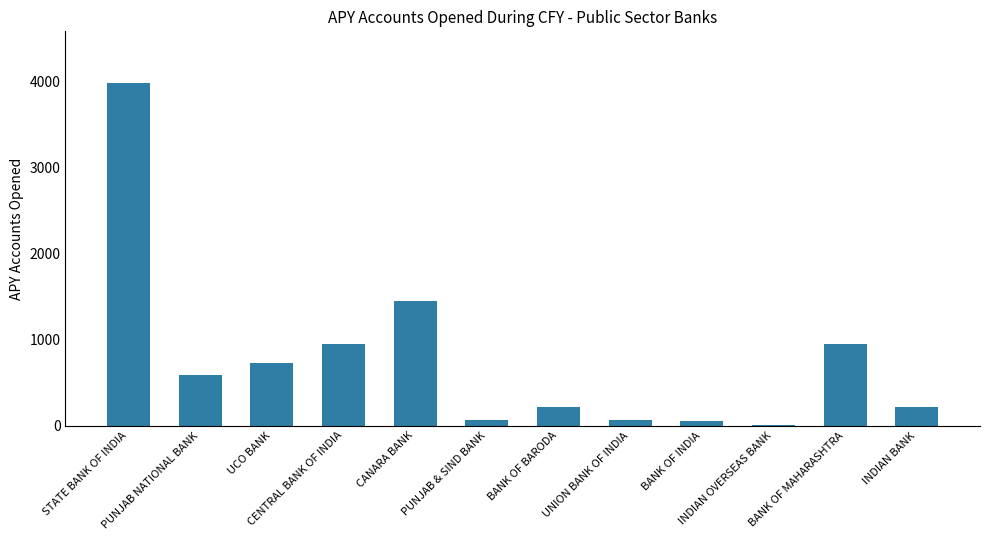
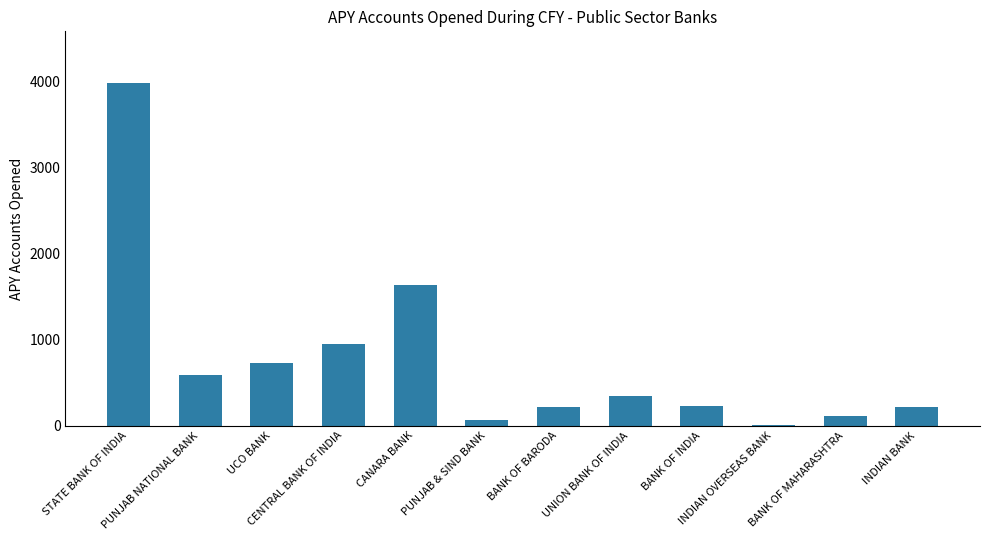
  {
    "STATE BANK OF INDIA": 4000,
    "PUNJAB NATIONAL BANK": 600,
    "UCO BANK": 700,
    "CENTRAL BANK OF INDIA": 900,
-   "CANARA BANK": 1400,
+   "CANARA BANK": 1600,
    "PUNJAB & SIND BANK": 100,
    "BANK OF BARODA": 200,
-   "UNION BANK OF INDIA": 100,
-   "BANK OF INDIA": 100,
-   "BANK OF MAHARASHTRA": 1000,
+   "UNION BANK OF INDIA": 300,
+   "BANK OF INDIA": 200,
+   "BANK OF MAHARASHTRA": 100,
    "INDIAN BANK": 200
  }
